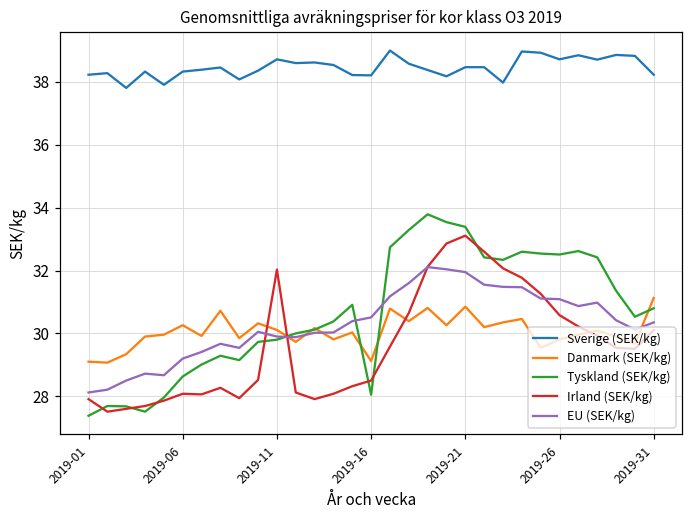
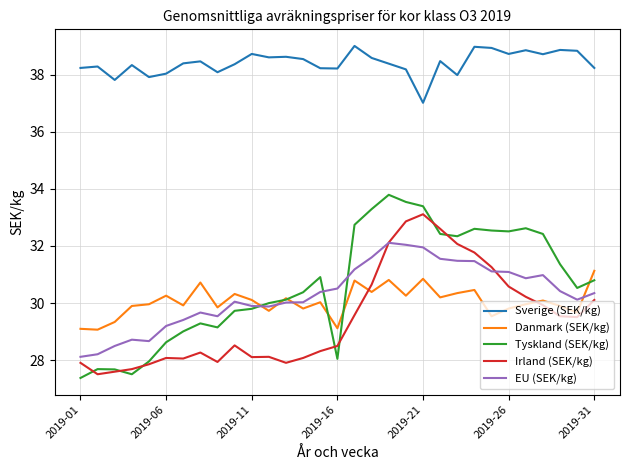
  {
    "Sverige (SEK/kg)": {
      "2019-01": 38.2,
-     "2019-06": 38.3,
+     "2019-06": 38.0,
      "2019-11": 38.7,
      "2019-16": 38.2,
-     "2019-21": 38.5,
+     "2019-21": 37.0,
      "2019-26": 38.7,
      "2019-31": 38.2
    },
    "Danmark (SEK/kg)": {
      "2019-01": 29.1,
      "2019-06": 30.3,
      "2019-11": 30.1,
      "2019-16": 29.1,
      "2019-21": 30.9,
      "2019-31": 31.1
    },
    "Tyskland (SEK/kg)": {
      "2019-01": 27.4,
      "2019-06": 28.6,
      "2019-11": 29.8,
      "2019-16": 28.1,
      "2019-21": 33.4,
      "2019-26": 32.5,
      "2019-31": 30.8
    },
    "Irland (SEK/kg)": {
      "2019-01": 27.9,
      "2019-06": 28.1,
-     "2019-11": 32.0,
+     "2019-11": 28.1,
      "2019-16": 28.5,
      "2019-21": 33.1,
      "2019-26": 30.6,
      "2019-31": 30.1
    },
    "EU (SEK/kg)": {
      "2019-01": 28.1,
      "2019-06": 29.2,
      "2019-11": 29.9,
      "2019-16": 30.5,
      "2019-21": 32.0,
      "2019-26": 31.1,
      "2019-31": 30.4
    }
  }
